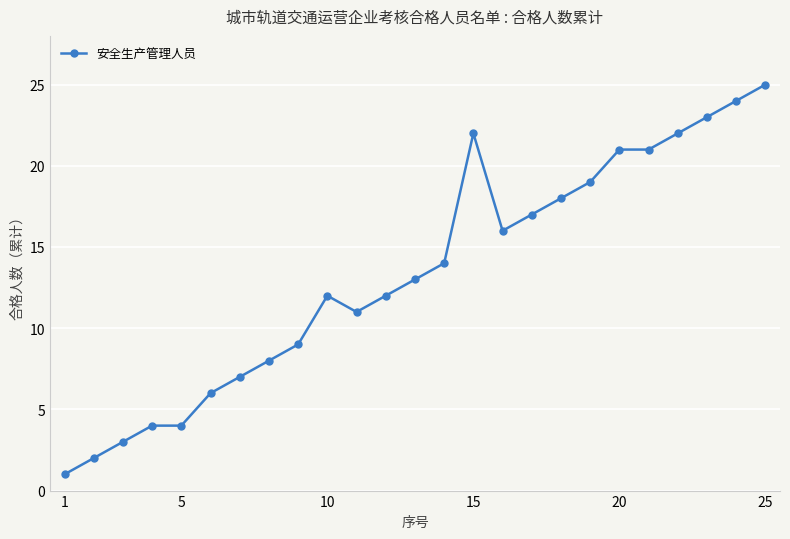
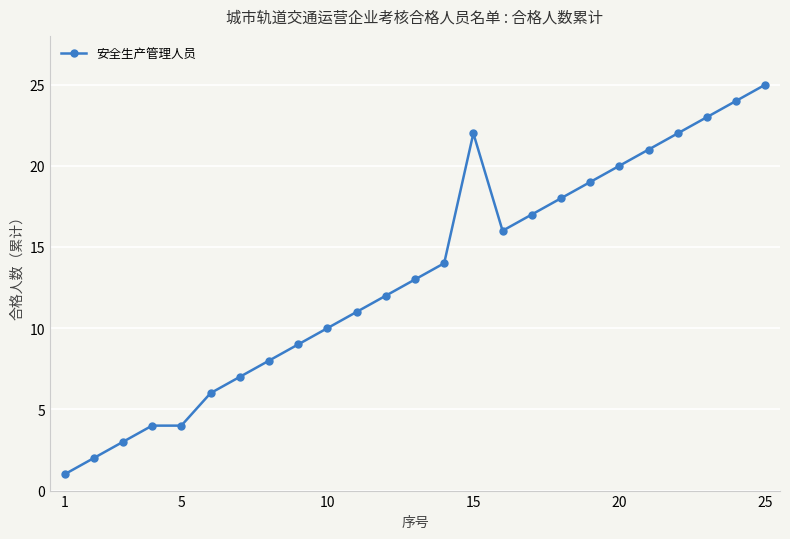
  {
    "1": 1,
    "5": 4,
-   "10": 12,
+   "10": 10,
    "15": 22,
-   "20": 21,
+   "20": 20,
    "25": 25
  }
